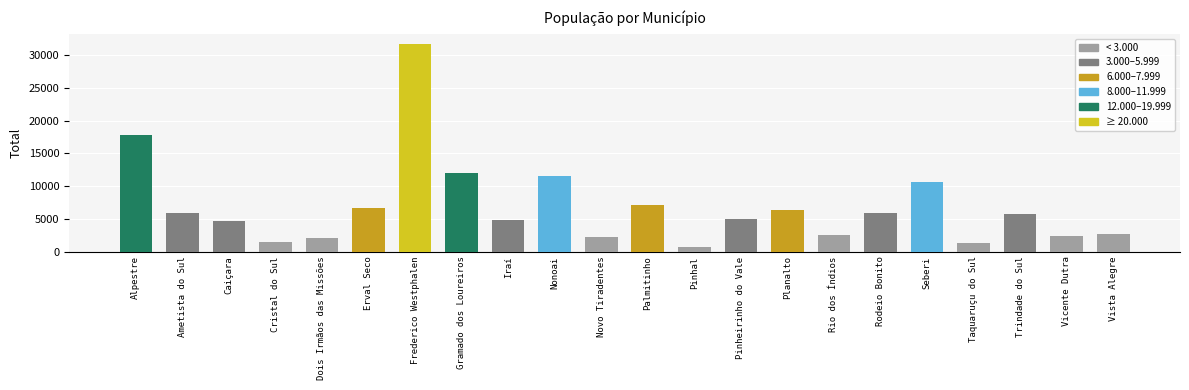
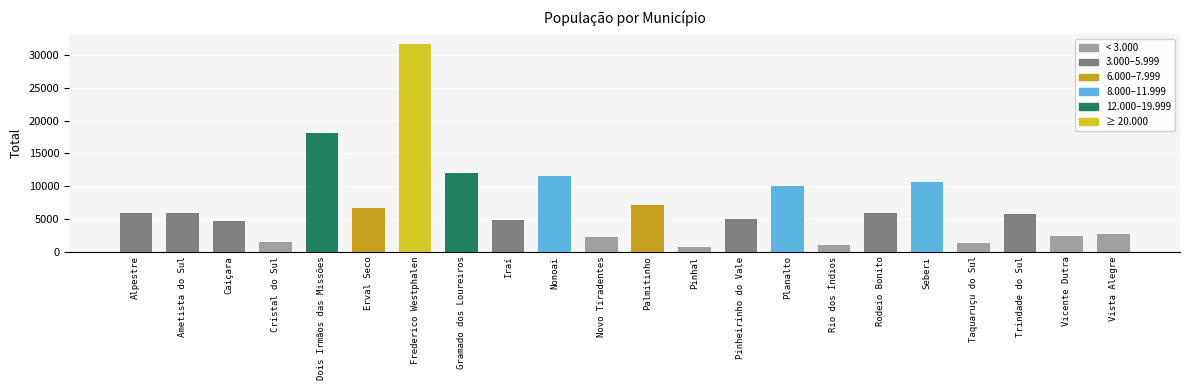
  {
-   "Alpestre": 18000,
+   "Alpestre": 6000,
    "Ametista do Sul": 6000,
    "Caiçara": 5000,
    "Cristal do Sul": 1000,
-   "Dois Irmãos das Missões": 2000,
+   "Dois Irmãos das Missões": 18000,
    "Erval Seco": 7000,
    "Frederico Westphalen": 32000,
    "Gramado dos Loureiros": 12000,
    "Iraí": 5000,
    "Nonoai": 12000,
    "Novo Tiradentes": 2000,
    "Palmitinho": 7000,
    "Pinhal": 1000,
    "Pinheirinho do Vale": 5000,
-   "Planalto": 6000,
-   "Rio dos Índios": 3000,
+   "Planalto": 10000,
+   "Rio dos Índios": 1000,
    "Rodeio Bonito": 6000,
    "Seberi": 11000,
    "Taquaruçu do Sul": 1000,
    "Trindade do Sul": 6000,
    "Vicente Dutra": 2000,
    "Vista Alegre": 3000
  }
